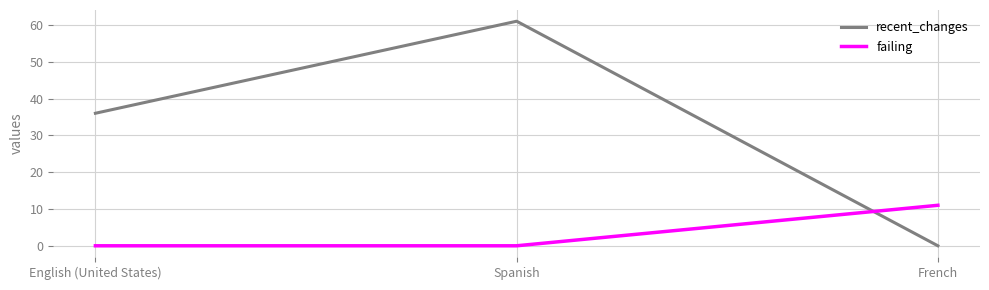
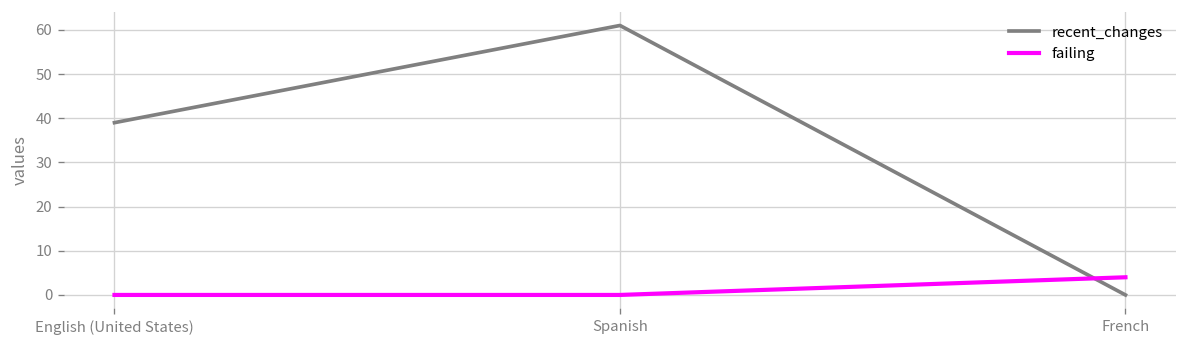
  {
    "recent_changes": {
-     "English (United States)": 36,
+     "English (United States)": 39,
      "Spanish": 61,
      "French": 0
    },
    "failing": {
      "English (United States)": 0,
      "Spanish": 0,
-     "French": 11
+     "French": 4
    }
  }
